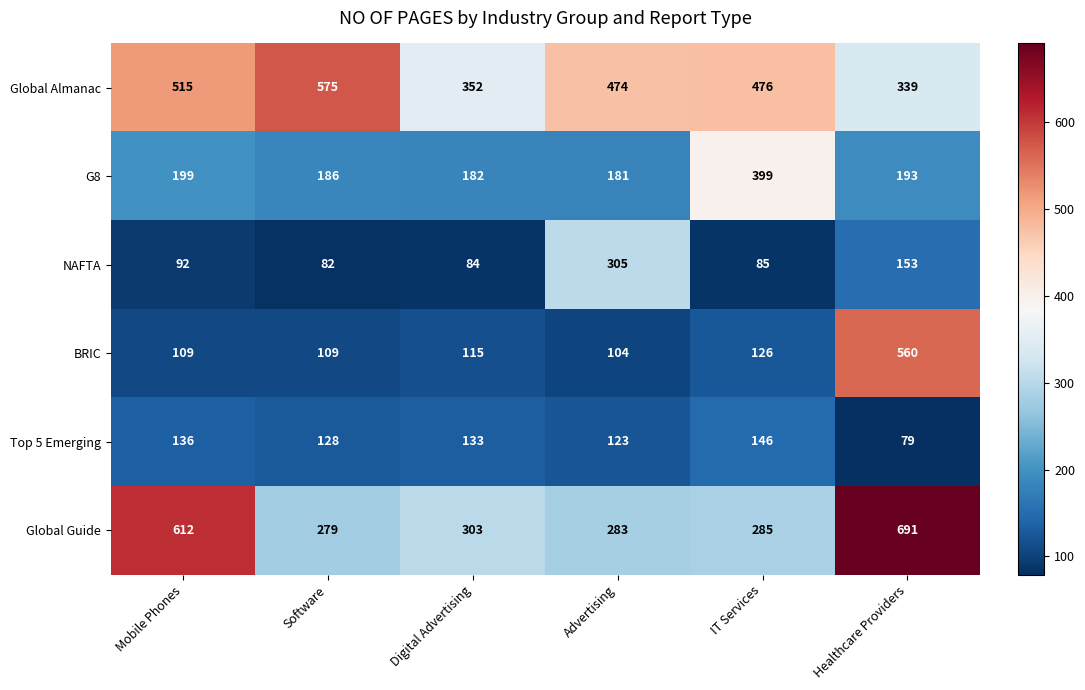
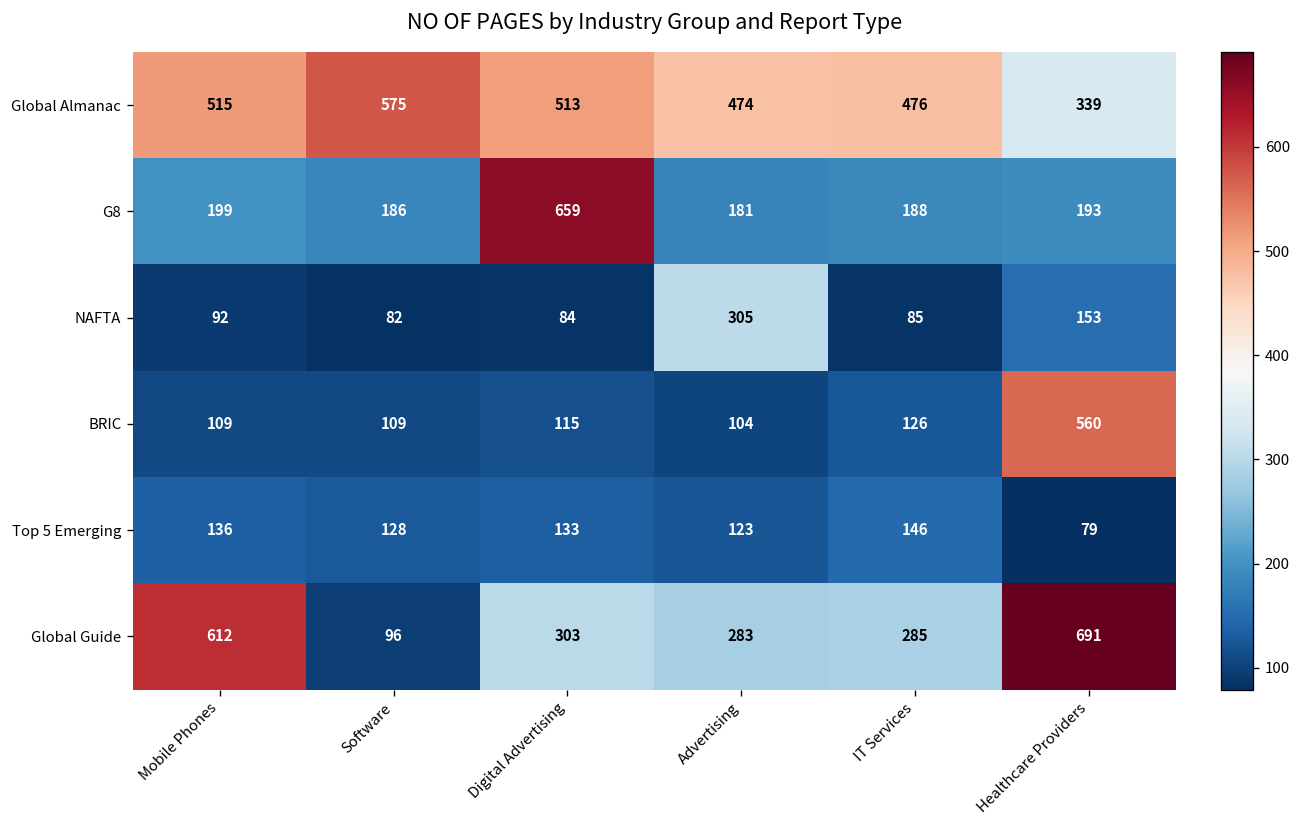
  {
    "Global Almanac": {
      "Mobile Phones": 515,
      "Software": 575,
-     "Digital Advertising": 352,
+     "Digital Advertising": 513,
      "Advertising": 474,
      "IT Services": 476,
      "Healthcare Providers": 339
    },
    "G8": {
      "Mobile Phones": 199,
      "Software": 186,
-     "Digital Advertising": 182,
+     "Digital Advertising": 659,
      "Advertising": 181,
-     "IT Services": 399,
+     "IT Services": 188,
      "Healthcare Providers": 193
    },
    "NAFTA": {
      "Mobile Phones": 92,
      "Software": 82,
      "Digital Advertising": 84,
      "Advertising": 305,
      "IT Services": 85,
      "Healthcare Providers": 153
    },
    "BRIC": {
      "Mobile Phones": 109,
      "Software": 109,
      "Digital Advertising": 115,
      "Advertising": 104,
      "IT Services": 126,
      "Healthcare Providers": 560
    },
    "Top 5 Emerging": {
      "Mobile Phones": 136,
      "Software": 128,
      "Digital Advertising": 133,
      "Advertising": 123,
      "IT Services": 146,
      "Healthcare Providers": 79
    },
    "Global Guide": {
      "Mobile Phones": 612,
-     "Software": 279,
+     "Software": 96,
      "Digital Advertising": 303,
      "Advertising": 283,
      "IT Services": 285,
      "Healthcare Providers": 691
    }
  }
